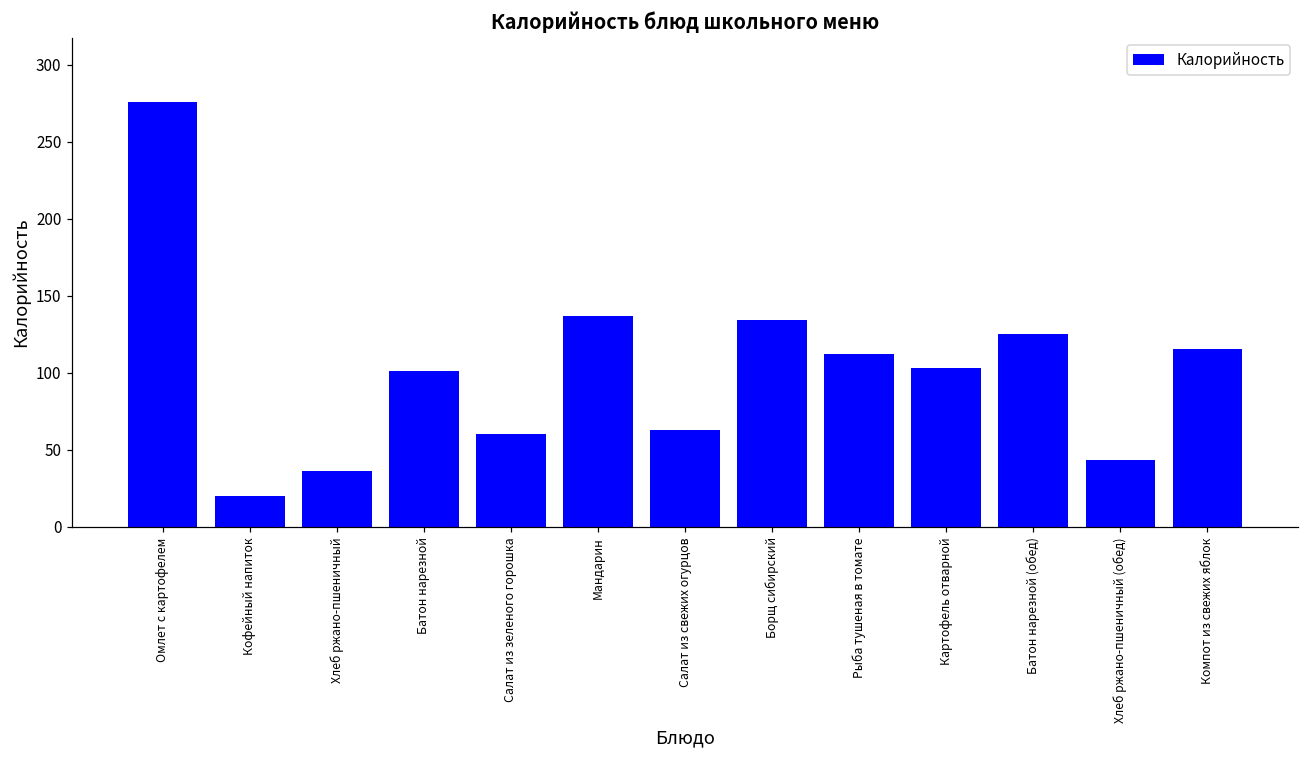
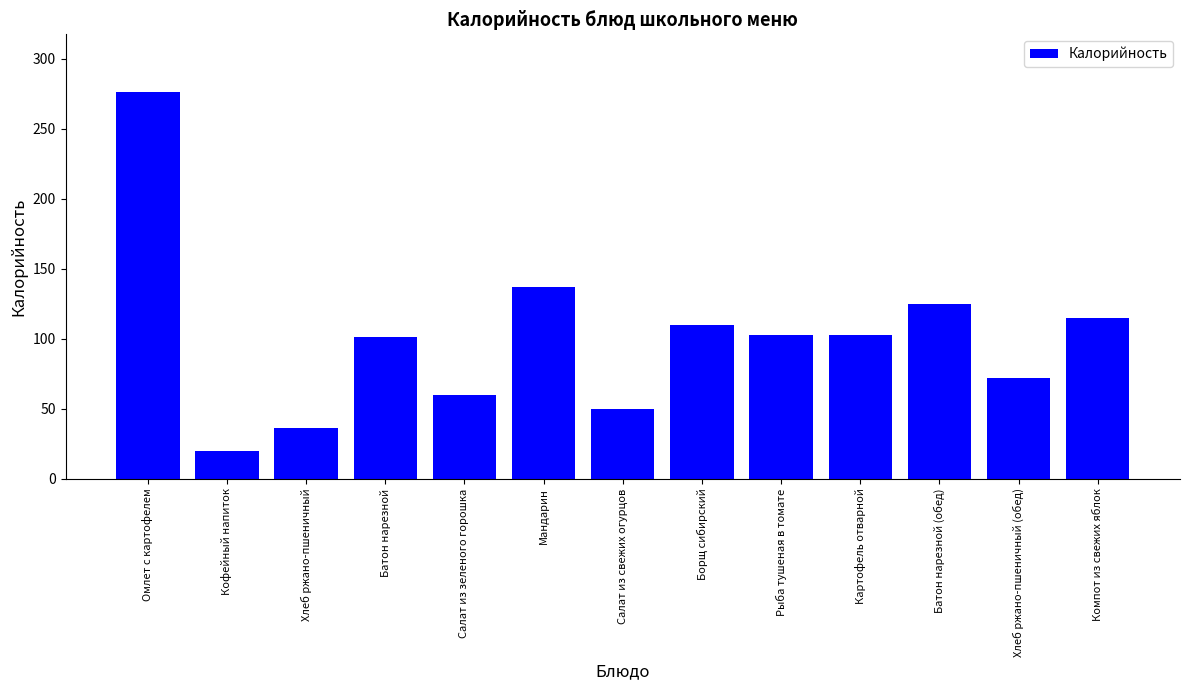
  {
    "Омлет с картофелем": 276,
    "Кофейный напиток": 20,
    "Хлеб ржано-пшеничный": 36,
    "Батон нарезной": 101,
    "Салат из зеленого горошка": 60,
    "Мандарин": 137,
-   "Салат из свежих огурцов": 63,
-   "Борщ сибирский": 134,
-   "Рыба тушеная в томате": 112,
+   "Салат из свежих огурцов": 50,
+   "Борщ сибирский": 110,
+   "Рыба тушеная в томате": 103,
    "Картофель отварной": 103,
    "Батон нарезной (обед)": 125,
-   "Хлеб ржано-пшеничный (обед)": 43,
+   "Хлеб ржано-пшеничный (обед)": 72,
    "Компот из свежих яблок": 115
  }
